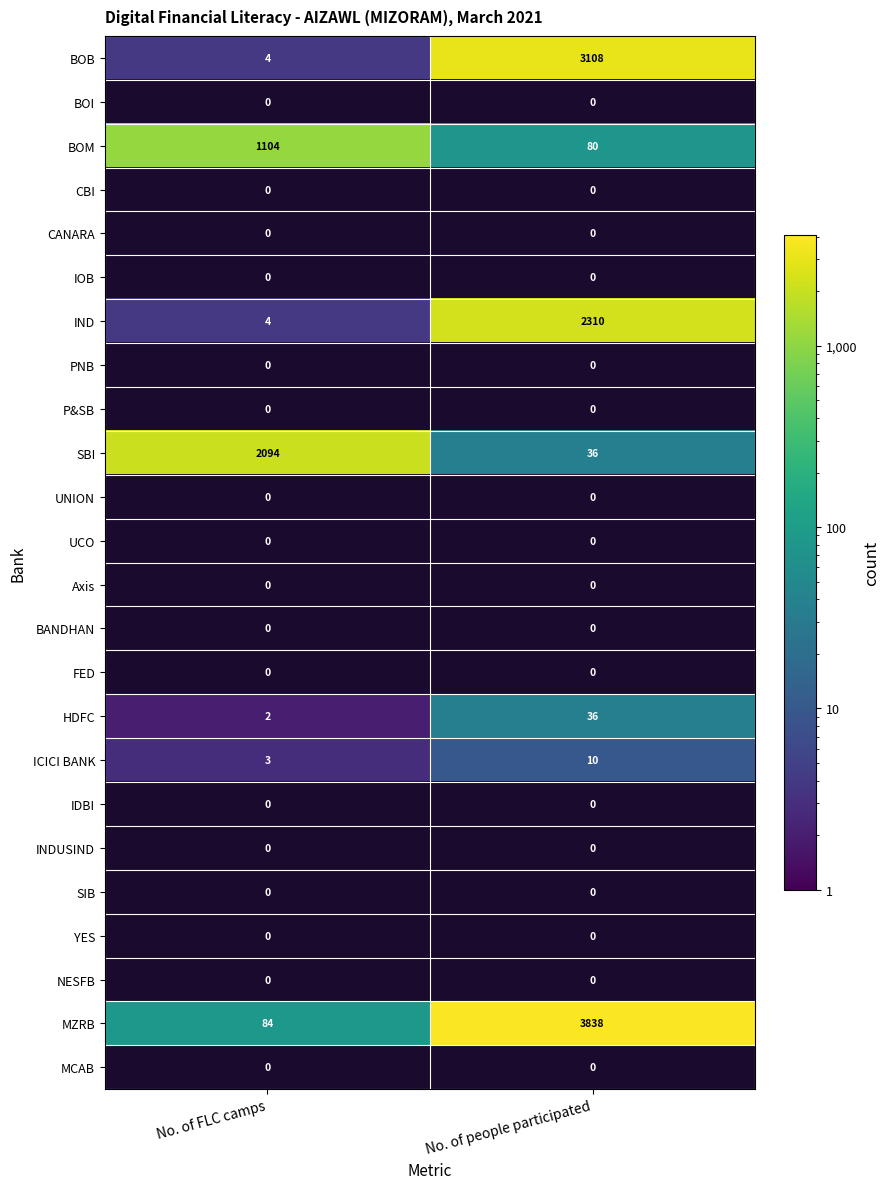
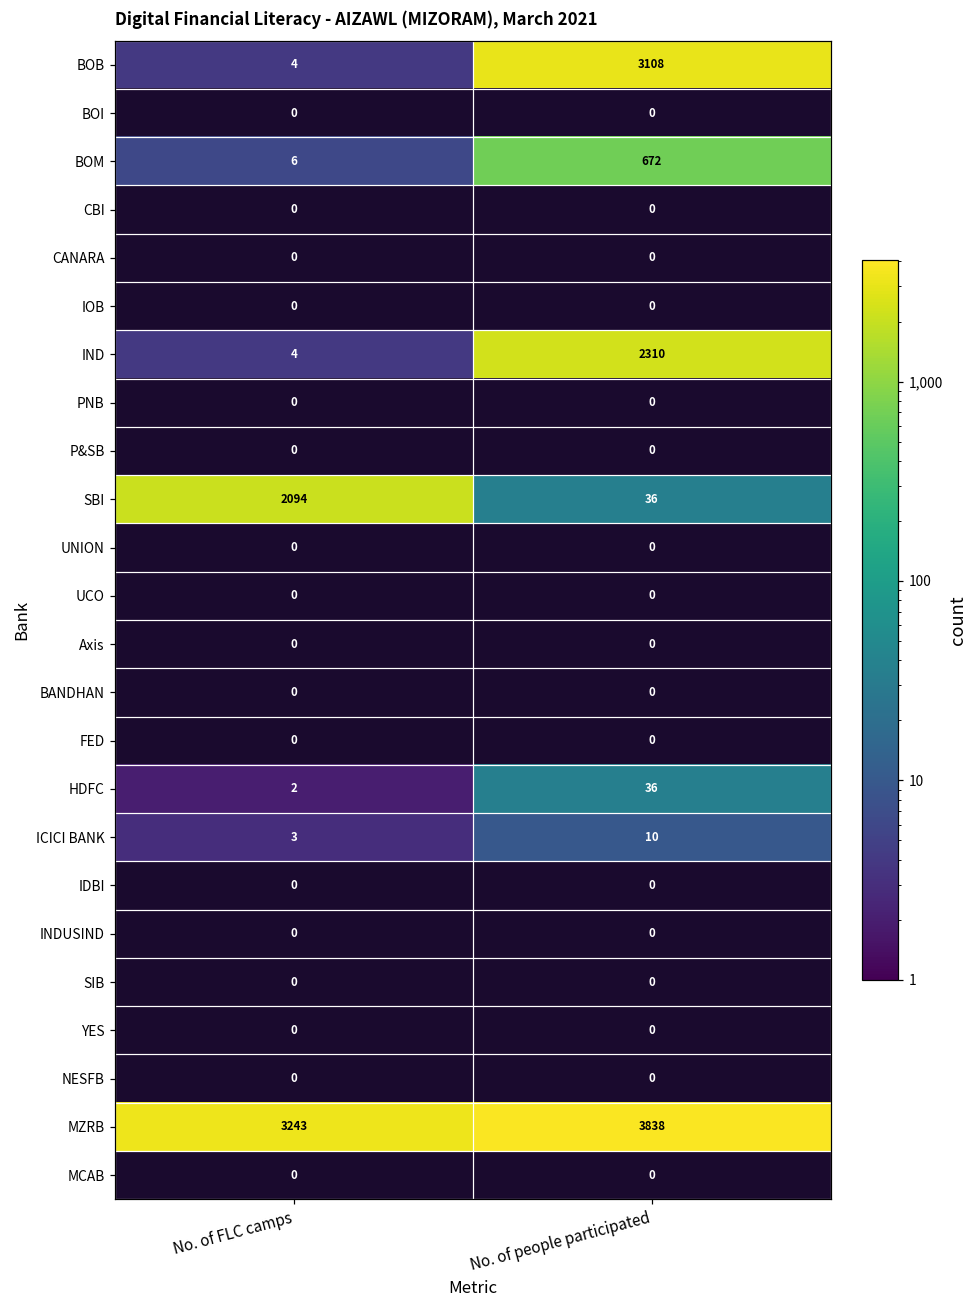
  {
    "BOB": {
      "No. of FLC camps": 4,
      "No. of people participated": 3108
    },
    "BOM": {
-     "No. of FLC camps": 1104,
-     "No. of people participated": 80
+     "No. of FLC camps": 6,
+     "No. of people participated": 672
    },
    "IND": {
      "No. of FLC camps": 4,
      "No. of people participated": 2310
    },
    "SBI": {
      "No. of FLC camps": 2094,
      "No. of people participated": 36
    },
    "HDFC": {
      "No. of FLC camps": 2,
      "No. of people participated": 36
    },
    "ICICI BANK": {
      "No. of FLC camps": 3,
      "No. of people participated": 10
    },
    "MZRB": {
-     "No. of FLC camps": 84,
+     "No. of FLC camps": 3243,
      "No. of people participated": 3838
    }
  }
